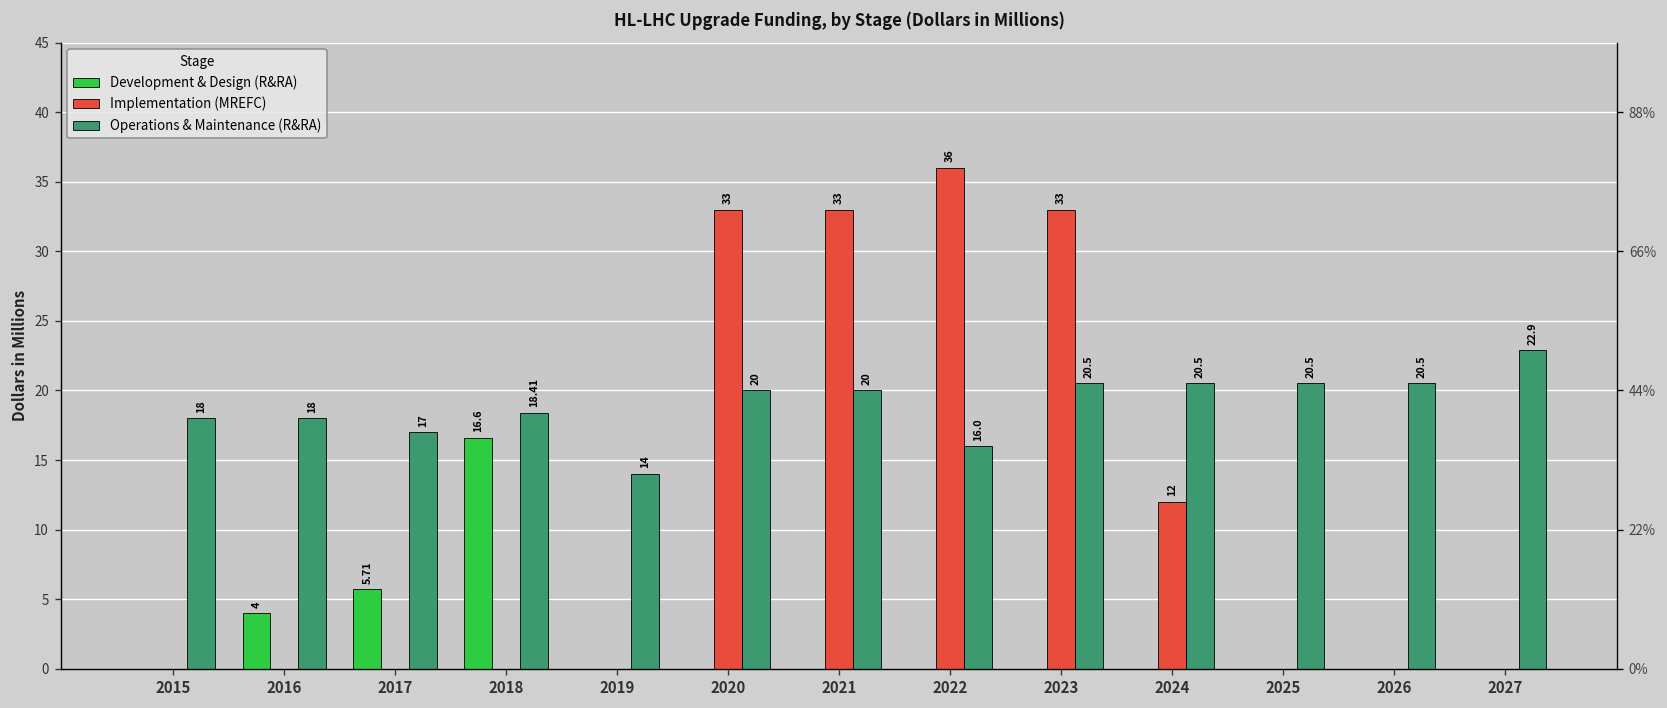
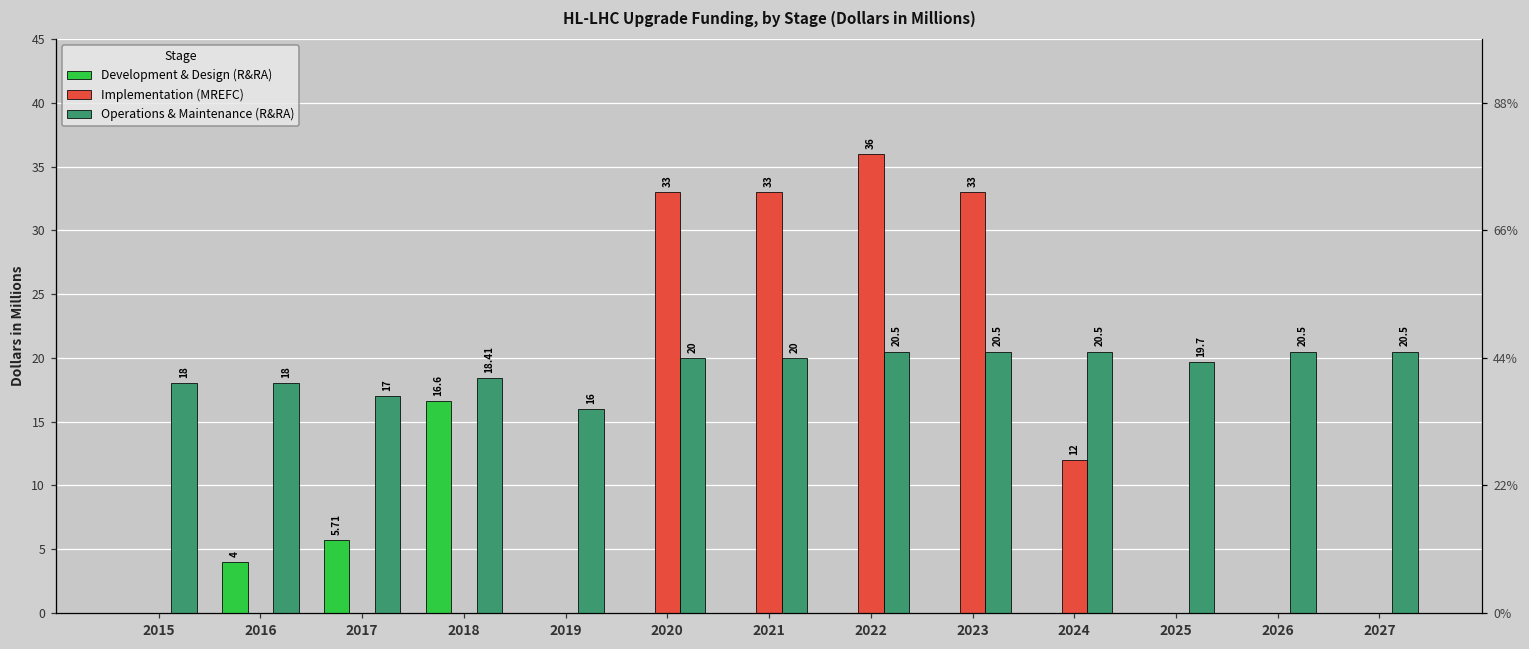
  {
    "Development & Design (R&RA)": {
      "2016": 4,
      "2017": 5.71,
      "2018": 16.6
    },
    "Implementation (MREFC)": {
      "2020": 33,
      "2021": 33,
      "2022": 36,
      "2023": 33,
      "2024": 12
    },
    "Operations & Maintenance (R&RA)": {
      "2015": 18,
      "2016": 18,
      "2017": 17,
      "2018": 18.41,
-     "2019": 14,
+     "2019": 16,
      "2020": 20,
      "2021": 20,
-     "2022": 16.0,
+     "2022": 20.5,
      "2023": 20.5,
      "2024": 20.5,
-     "2025": 20.5,
+     "2025": 19.7,
      "2026": 20.5,
-     "2027": 22.9
+     "2027": 20.5
    }
  }
